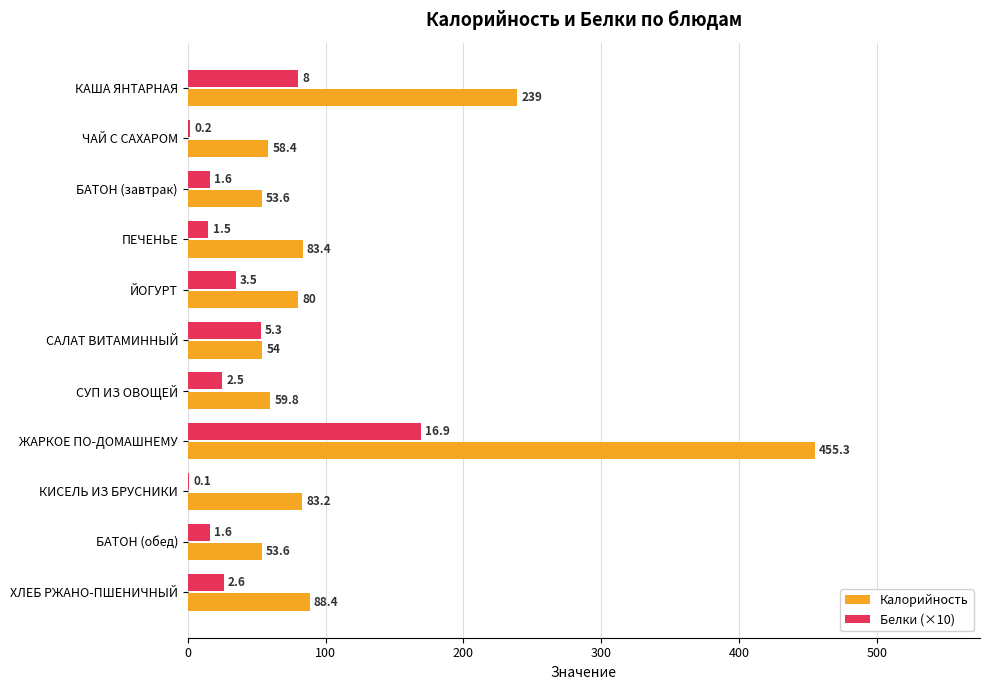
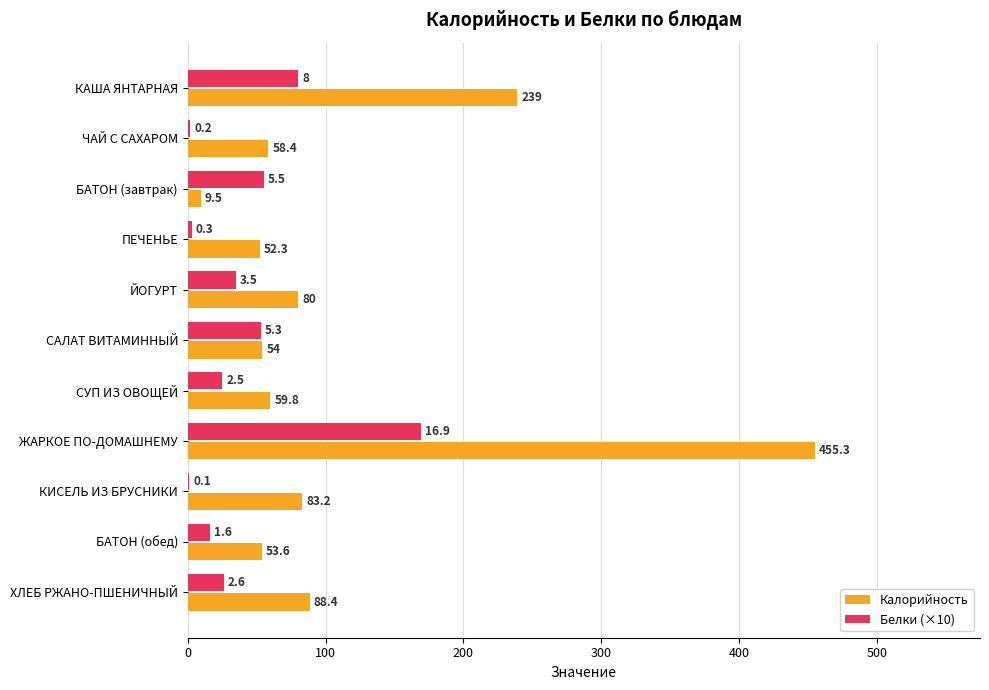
  {
    "Калорийность": {
      "КАША ЯНТАРНАЯ": 239,
      "ЧАЙ С САХАРОМ": 58.4,
-     "БАТОН (завтрак)": 53.6,
-     "ПЕЧЕНЬЕ": 83.4,
+     "БАТОН (завтрак)": 9.5,
+     "ПЕЧЕНЬЕ": 52.3,
      "ЙОГУРТ": 80,
      "САЛАТ ВИТАМИННЫЙ": 54,
      "СУП ИЗ ОВОЩЕЙ": 59.8,
      "ЖАРКОЕ ПО-ДОМАШНЕМУ": 455.3,
      "КИСЕЛЬ ИЗ БРУСНИКИ": 83.2,
      "БАТОН (обед)": 53.6,
      "ХЛЕБ РЖАНО-ПШЕНИЧНЫЙ": 88.4
    },
    "Белки (×10)": {
-     "БАТОН (завтрак)": 1.6,
-     "ПЕЧЕНЬЕ": 1.5
+     "БАТОН (завтрак)": 5.5,
+     "ПЕЧЕНЬЕ": 0.3
    }
  }
